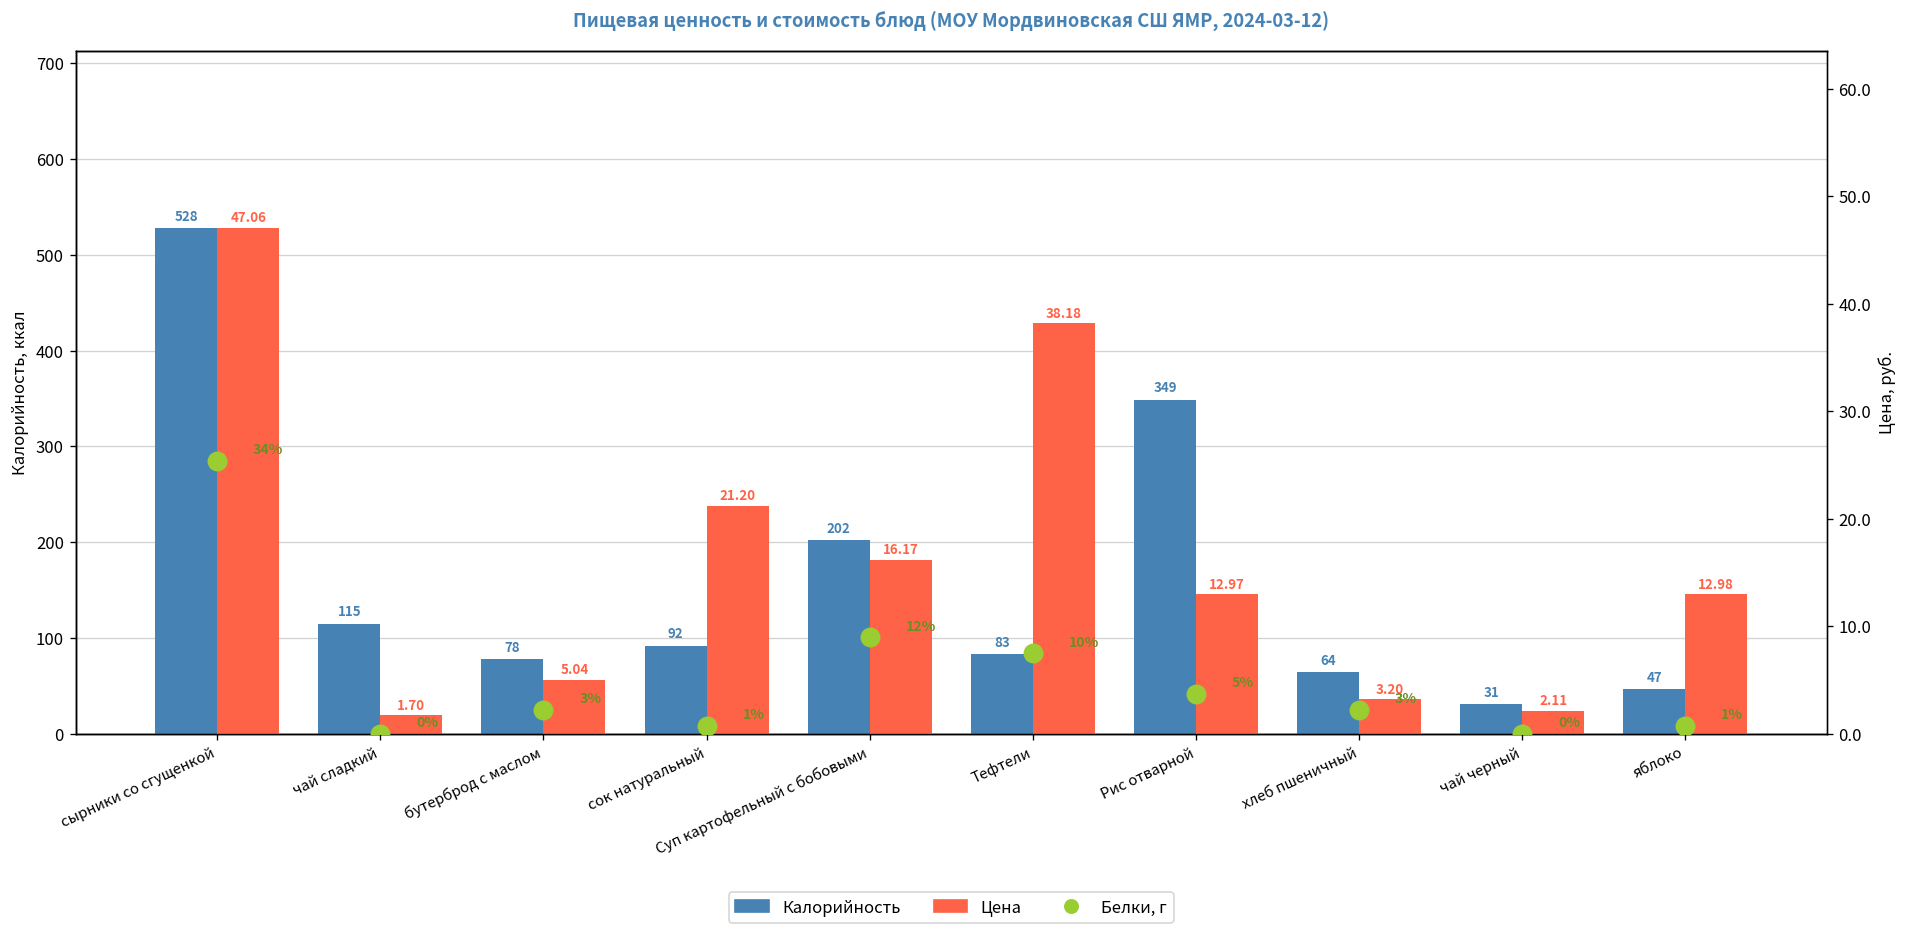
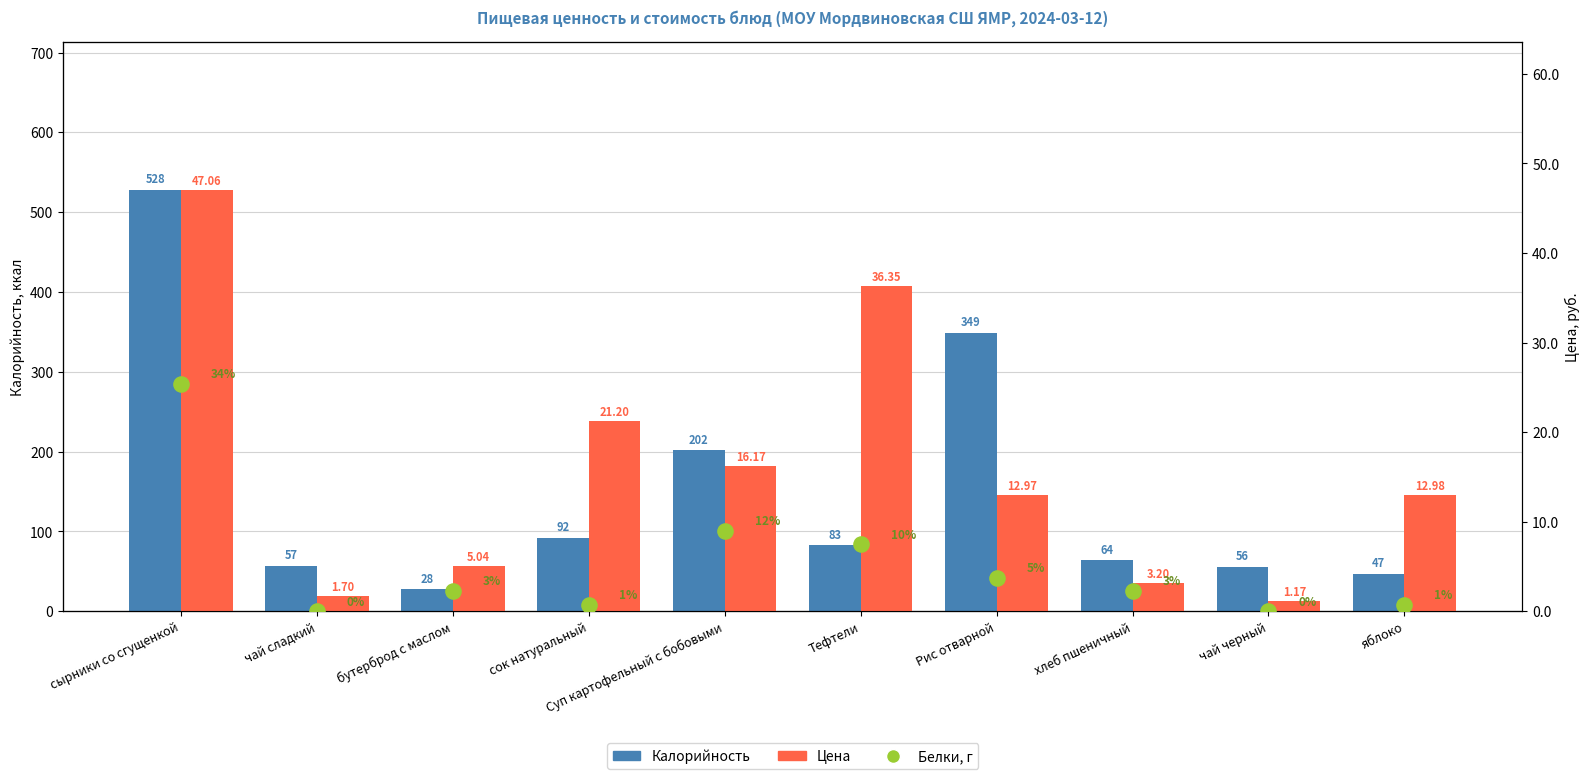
  {
    "Калорийность": {
      "сырники со сгущенкой": 528,
-     "чай сладкий": 115,
-     "бутерброд с маслом": 78,
+     "чай сладкий": 57,
+     "бутерброд с маслом": 28,
      "сок натуральный": 92,
      "Суп картофельный с бобовыми": 202,
      "Тефтели": 83,
      "Рис отварной": 349,
      "хлеб пшеничный": 64,
-     "чай черный": 31,
+     "чай черный": 56,
      "яблоко": 47
    },
    "Цена": {
      "сырники со сгущенкой": 47.06,
      "чай сладкий": 1.70,
      "бутерброд с маслом": 5.04,
      "сок натуральный": 21.20,
      "Суп картофельный с бобовыми": 16.17,
-     "Тефтели": 38.18,
+     "Тефтели": 36.35,
      "Рис отварной": 12.97,
      "хлеб пшеничный": 3.20,
-     "чай черный": 2.11,
+     "чай черный": 1.17,
      "яблоко": 12.98
    }
  }
